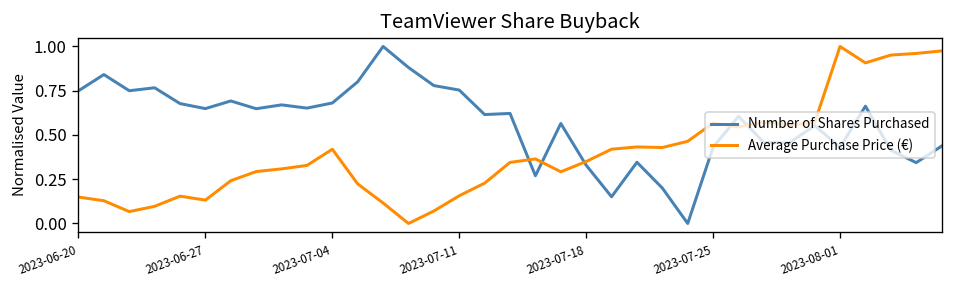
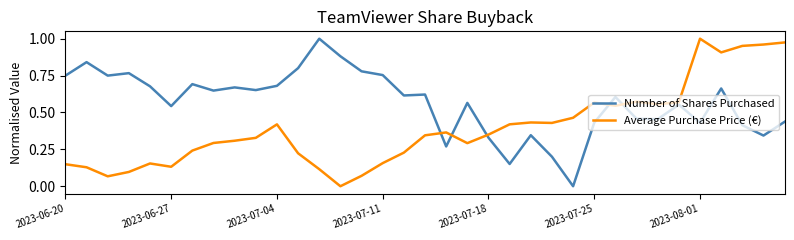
  {
    "Number of Shares Purchased": {
      "2023-06-20": 0.75,
-     "2023-06-27": 0.65,
+     "2023-06-27": 0.54,
      "2023-07-04": 0.68,
      "2023-07-11": 0.75,
      "2023-07-18": 0.33
    },
    "Average Purchase Price (€)": {
      "2023-06-20": 0.15,
      "2023-06-27": 0.13,
      "2023-07-04": 0.42,
      "2023-07-11": 0.16,
      "2023-07-18": 0.35,
      "2023-08-01": 1.00
    }
  }
